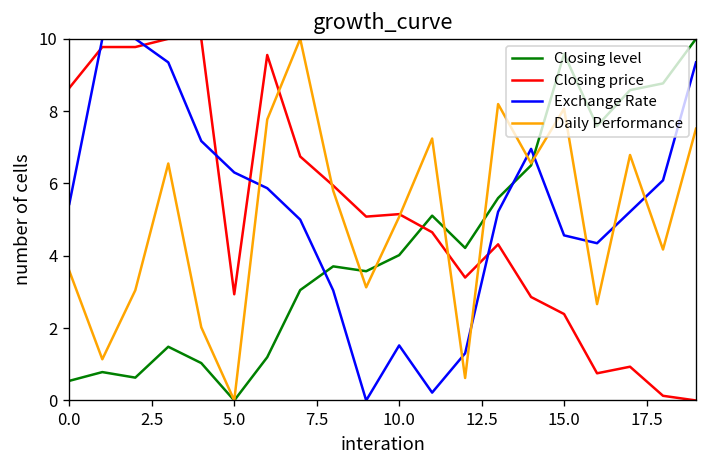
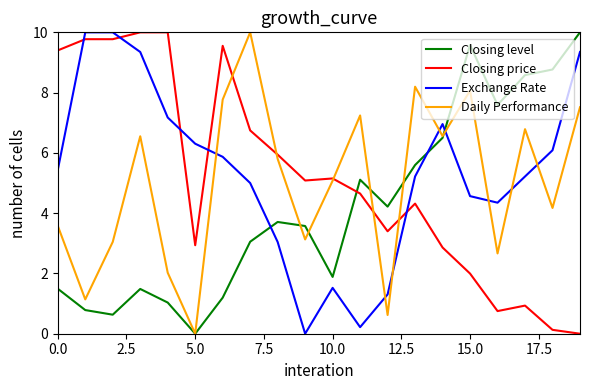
  {
    "Closing level": {
-     "0.0": 0.5,
-     "10.0": 4.0
+     "0.0": 1.5,
+     "10.0": 1.9
    },
    "Closing price": {
-     "0.0": 8.6,
+     "0.0": 9.4,
      "5.0": 2.9,
-     "15.0": 2.4
+     "15.0": 2.0
    },
    "Exchange Rate": {
      "0.0": 5.4,
      "5.0": 6.3,
      "10.0": 1.5,
      "15.0": 4.6
    },
    "Daily Performance": {
      "0.0": 3.6
    }
  }
